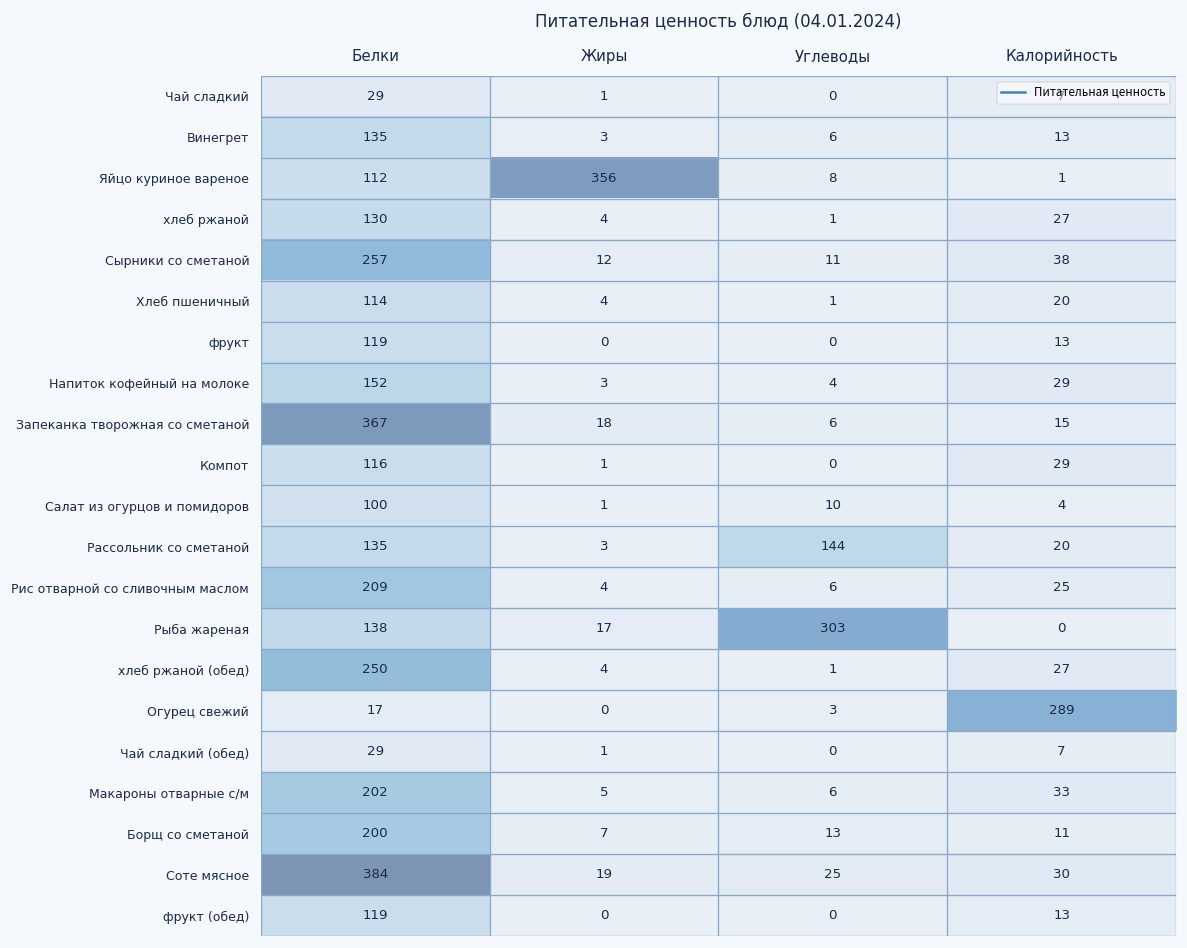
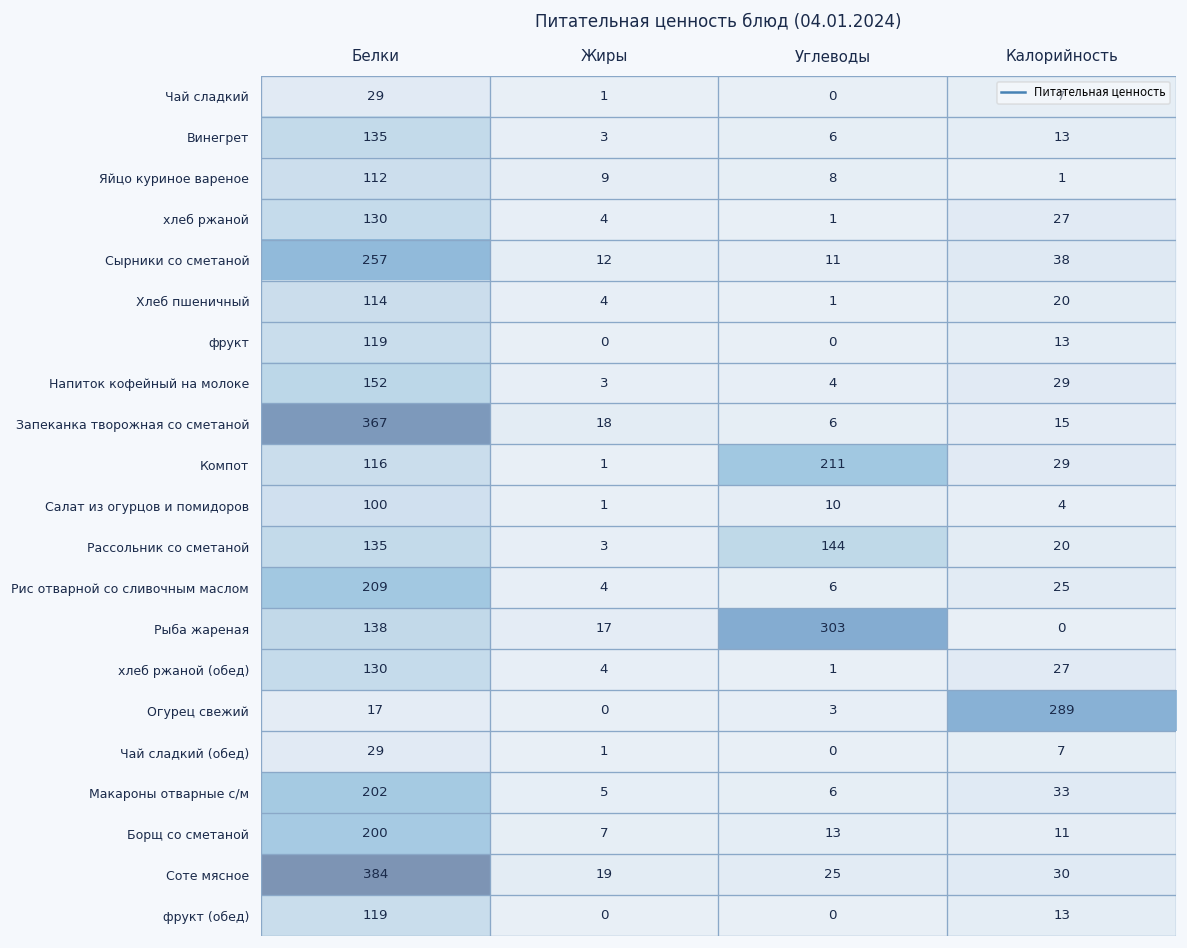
  {
    "Чай сладкий": {
      "Белки": 29,
      "Жиры": 1,
      "Углеводы": 0
    },
    "Винегрет": {
      "Белки": 135,
      "Жиры": 3,
      "Углеводы": 6,
      "Калорийность": 13
    },
    "Яйцо куриное вареное": {
      "Белки": 112,
-     "Жиры": 356,
+     "Жиры": 9,
      "Углеводы": 8,
      "Калорийность": 1
    },
    "хлеб ржаной": {
      "Белки": 130,
      "Жиры": 4,
      "Углеводы": 1,
      "Калорийность": 27
    },
    "Сырники со сметаной": {
      "Белки": 257,
      "Жиры": 12,
      "Углеводы": 11,
      "Калорийность": 38
    },
    "Хлеб пшеничный": {
      "Белки": 114,
      "Жиры": 4,
      "Углеводы": 1,
      "Калорийность": 20
    },
    "фрукт": {
      "Белки": 119,
      "Жиры": 0,
      "Углеводы": 0,
      "Калорийность": 13
    },
    "Напиток кофейный на молоке": {
      "Белки": 152,
      "Жиры": 3,
      "Углеводы": 4,
      "Калорийность": 29
    },
    "Запеканка творожная со сметаной": {
      "Белки": 367,
      "Жиры": 18,
      "Углеводы": 6,
      "Калорийность": 15
    },
    "Компот": {
      "Белки": 116,
      "Жиры": 1,
-     "Углеводы": 0,
+     "Углеводы": 211,
      "Калорийность": 29
    },
    "Салат из огурцов и помидоров": {
      "Белки": 100,
      "Жиры": 1,
      "Углеводы": 10,
      "Калорийность": 4
    },
    "Рассольник со сметаной": {
      "Белки": 135,
      "Жиры": 3,
      "Углеводы": 144,
      "Калорийность": 20
    },
    "Рис отварной со сливочным маслом": {
      "Белки": 209,
      "Жиры": 4,
      "Углеводы": 6,
      "Калорийность": 25
    },
    "Рыба жареная": {
      "Белки": 138,
      "Жиры": 17,
      "Углеводы": 303,
      "Калорийность": 0
    },
    "хлеб ржаной (обед)": {
-     "Белки": 250,
+     "Белки": 130,
      "Жиры": 4,
      "Углеводы": 1,
      "Калорийность": 27
    },
    "Огурец свежий": {
      "Белки": 17,
      "Жиры": 0,
      "Углеводы": 3,
      "Калорийность": 289
    },
    "Чай сладкий (обед)": {
      "Белки": 29,
      "Жиры": 1,
      "Углеводы": 0,
      "Калорийность": 7
    },
    "Макароны отварные с/м": {
      "Белки": 202,
      "Жиры": 5,
      "Углеводы": 6,
      "Калорийность": 33
    },
    "Борщ со сметаной": {
      "Белки": 200,
      "Жиры": 7,
      "Углеводы": 13,
      "Калорийность": 11
    },
    "Соте мясное": {
      "Белки": 384,
      "Жиры": 19,
      "Углеводы": 25,
      "Калорийность": 30
    },
    "фрукт (обед)": {
      "Белки": 119,
      "Жиры": 0,
      "Углеводы": 0,
      "Калорийность": 13
    }
  }
